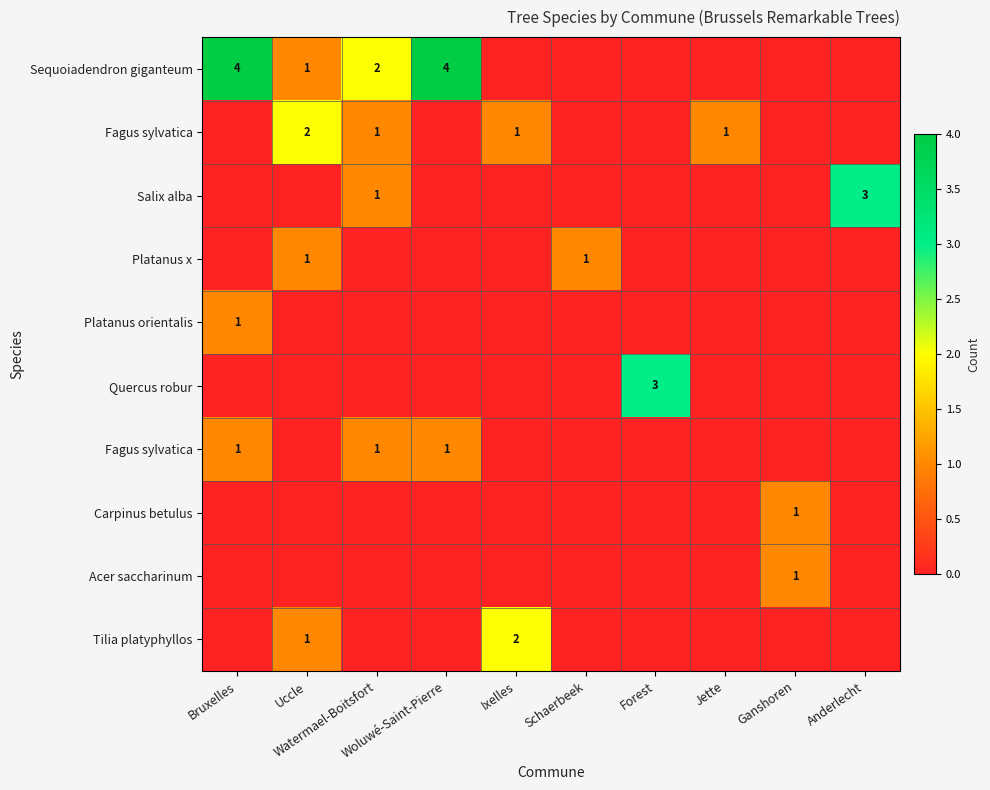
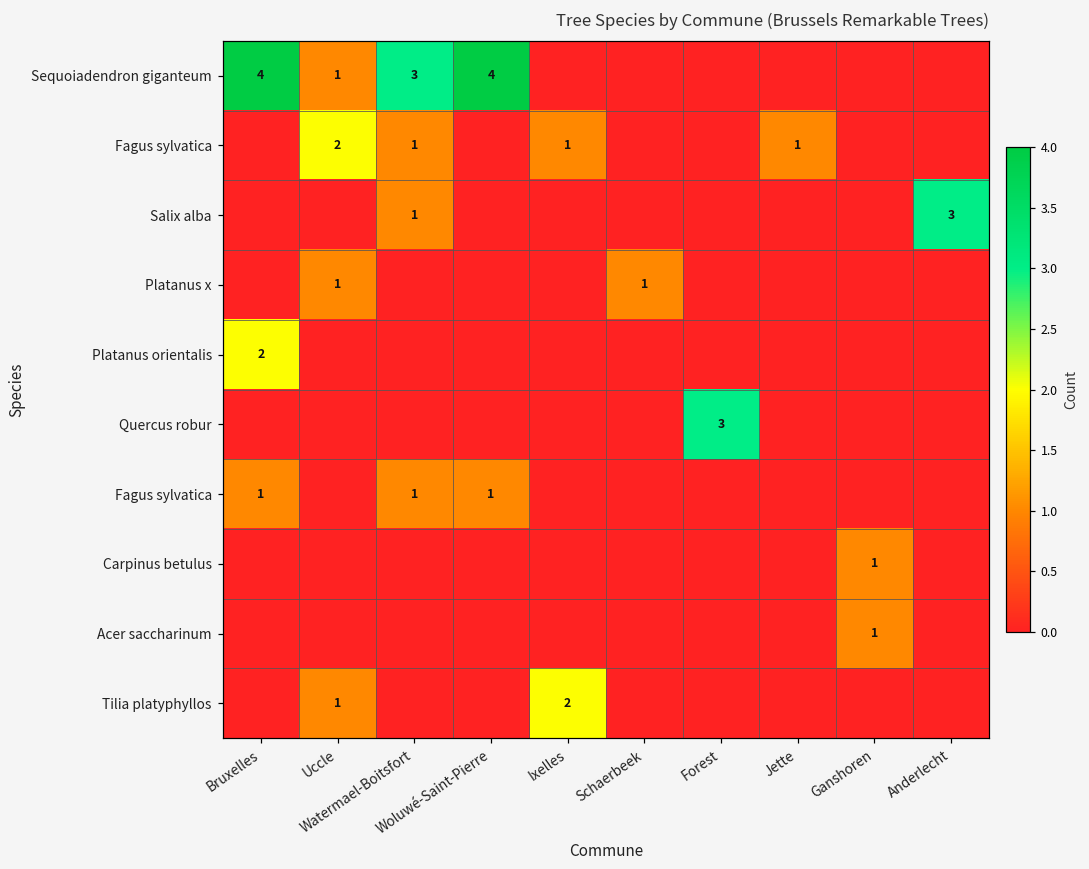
  {
    "Sequoiadendron giganteum": {
      "Bruxelles": 4,
      "Uccle": 1,
-     "Watermael-Boitsfort": 2,
+     "Watermael-Boitsfort": 3,
      "Woluwé-Saint-Pierre": 4
    },
    "Salix alba": {
      "Watermael-Boitsfort": 1,
      "Anderlecht": 3
    },
    "Platanus x": {
      "Uccle": 1,
      "Schaerbeek": 1
    },
    "Platanus orientalis": {
-     "Bruxelles": 1
+     "Bruxelles": 2
    },
    "Quercus robur": {
      "Forest": 3
    },
    "Carpinus betulus": {
      "Ganshoren": 1
    },
    "Acer saccharinum": {
      "Ganshoren": 1
    },
    "Tilia platyphyllos": {
      "Uccle": 1,
      "Ixelles": 2
    }
  }
